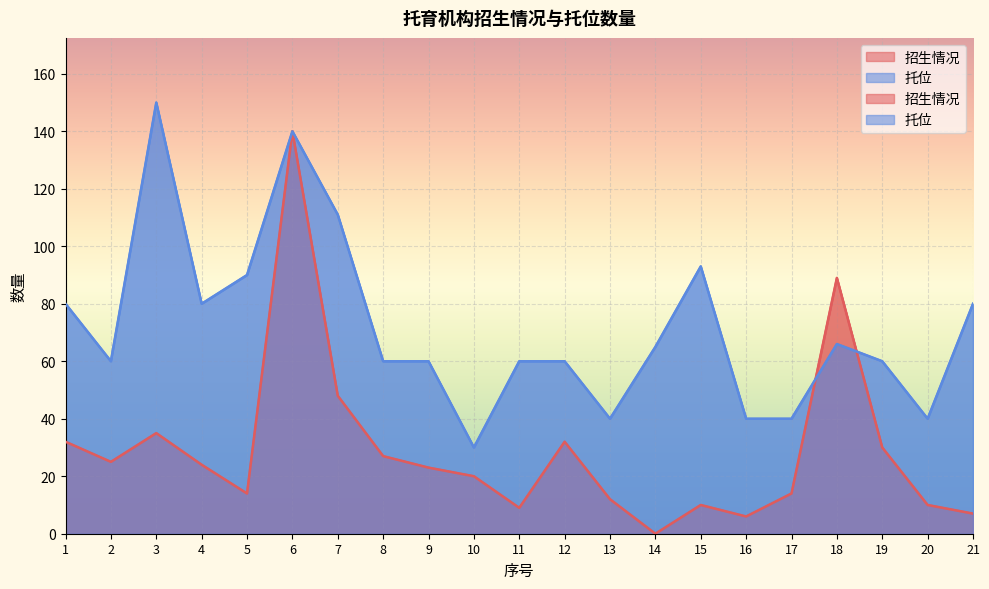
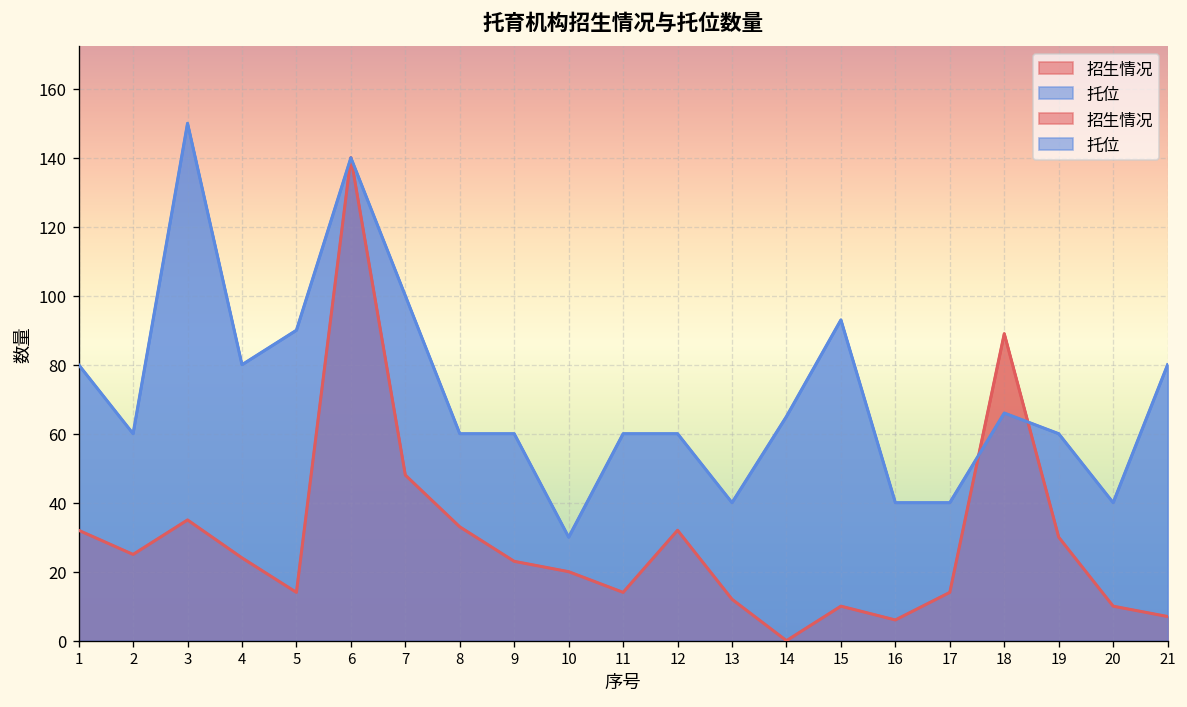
  {
    "招生情况": {
      "1": 32,
      "2": 25,
      "3": 35,
      "4": 24,
      "5": 14,
      "7": 48,
-     "8": 27,
+     "8": 33,
      "9": 23,
      "10": 20,
-     "11": 9,
+     "11": 14,
      "12": 32,
      "13": 12,
      "14": 0,
      "15": 10,
      "16": 6,
      "17": 14,
      "18": 89,
      "19": 30,
      "20": 10,
      "21": 7
    },
    "托位": {
      "1": 80,
      "2": 60,
      "3": 150,
      "4": 80,
      "5": 90,
-     "7": 111,
+     "7": 100,
      "8": 60,
      "9": 60,
      "10": 30,
      "11": 60,
      "12": 60,
      "13": 40,
      "14": 65,
      "15": 93,
      "16": 40,
      "17": 40,
      "18": 66,
      "19": 60,
      "20": 40,
      "21": 80
    }
  }
